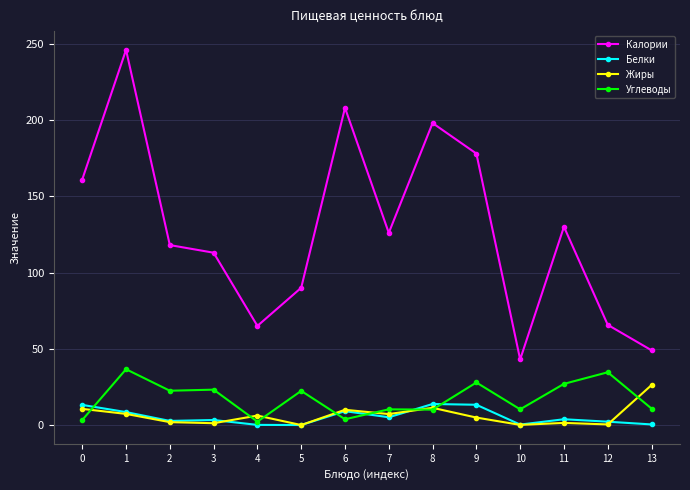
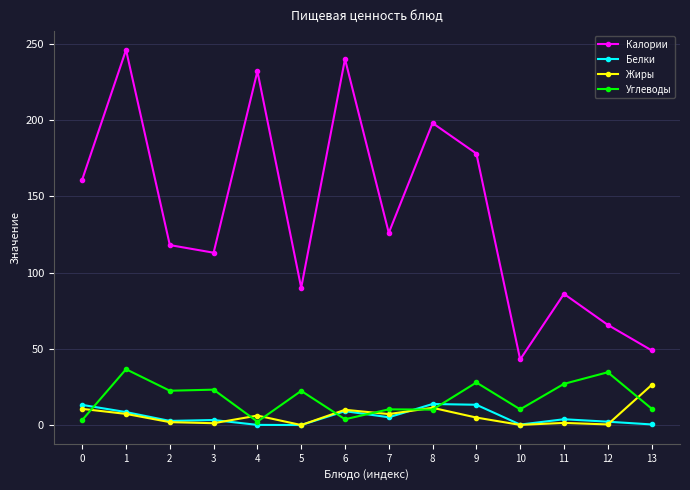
  {
    "Калории": {
      "0": 161,
      "1": 246,
      "2": 118,
      "3": 113,
-     "4": 65,
+     "4": 232,
      "5": 90,
-     "6": 208,
+     "6": 240,
      "7": 126,
      "8": 198,
      "9": 178,
      "10": 43,
-     "11": 130,
+     "11": 86,
      "12": 66,
      "13": 49
    },
    "Белки": {
      "0": 13,
      "3": 3,
      "4": 0,
      "7": 5,
      "8": 14,
      "9": 13,
      "11": 4,
      "12": 2,
      "13": 0
    },
    "Жиры": {
      "0": 11,
      "3": 1,
      "4": 6,
      "7": 7,
      "9": 5,
      "11": 1,
      "12": 0,
      "13": 26
    },
    "Углеводы": {
      "0": 3,
      "1": 37,
      "2": 23,
      "3": 23,
      "4": 2,
      "5": 22,
      "6": 4,
      "7": 10,
      "9": 28,
      "10": 10,
      "11": 27,
      "12": 35,
      "13": 11
    }
  }
